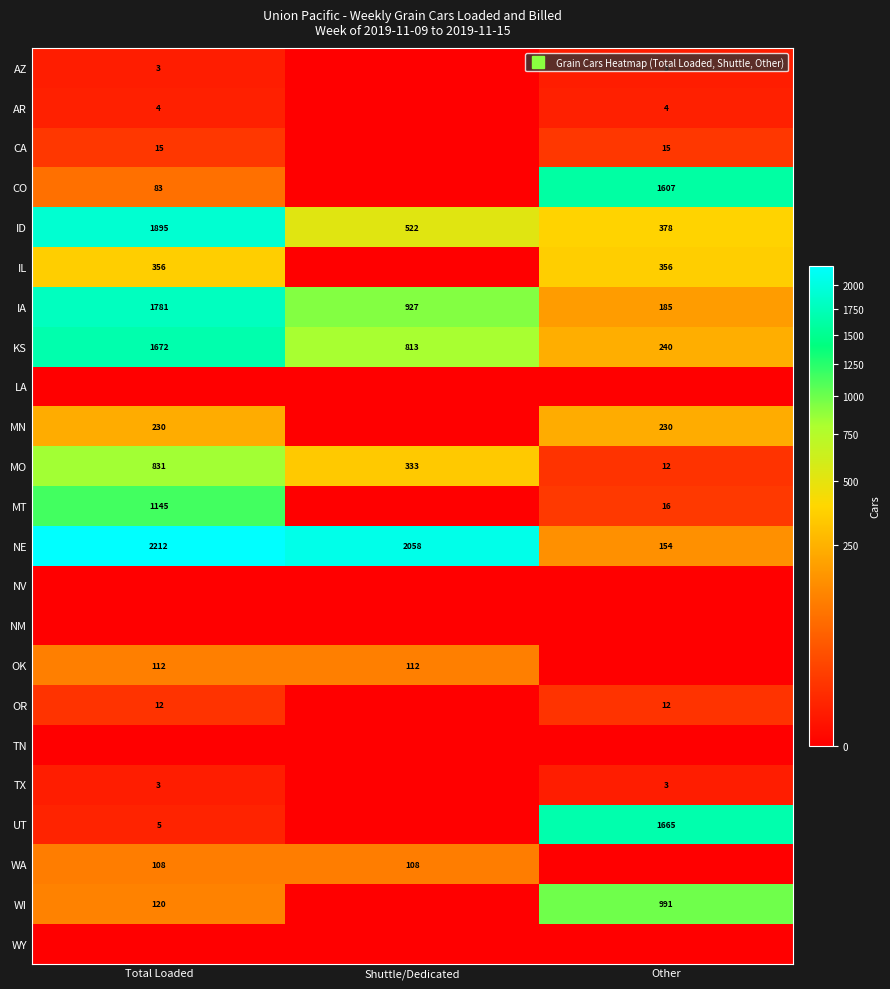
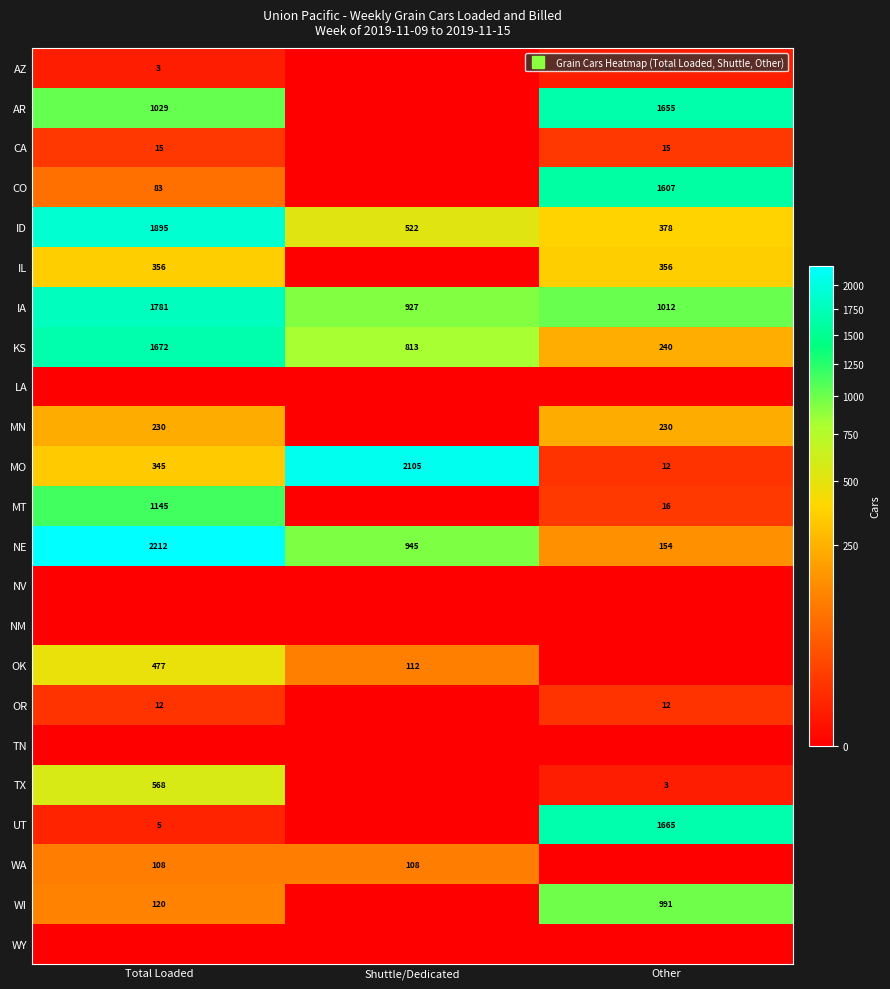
  {
    "AZ": {
      "Total Loaded": 3
    },
    "AR": {
-     "Total Loaded": 4,
-     "Other": 4
+     "Total Loaded": 1029,
+     "Other": 1655
    },
    "CA": {
      "Total Loaded": 15,
      "Other": 15
    },
    "CO": {
      "Total Loaded": 83,
      "Other": 1607
    },
    "ID": {
      "Total Loaded": 1895,
      "Shuttle/Dedicated": 522,
      "Other": 378
    },
    "IL": {
      "Total Loaded": 356,
      "Other": 356
    },
    "IA": {
      "Total Loaded": 1781,
      "Shuttle/Dedicated": 927,
-     "Other": 185
+     "Other": 1012
    },
    "KS": {
      "Total Loaded": 1672,
      "Shuttle/Dedicated": 813,
      "Other": 240
    },
    "MN": {
      "Total Loaded": 230,
      "Other": 230
    },
    "MO": {
-     "Total Loaded": 831,
-     "Shuttle/Dedicated": 333,
+     "Total Loaded": 345,
+     "Shuttle/Dedicated": 2105,
      "Other": 12
    },
    "MT": {
      "Total Loaded": 1145,
      "Other": 16
    },
    "NE": {
      "Total Loaded": 2212,
-     "Shuttle/Dedicated": 2058,
+     "Shuttle/Dedicated": 945,
      "Other": 154
    },
    "OK": {
-     "Total Loaded": 112,
+     "Total Loaded": 477,
      "Shuttle/Dedicated": 112
    },
    "OR": {
      "Total Loaded": 12,
      "Other": 12
    },
    "TX": {
-     "Total Loaded": 3,
+     "Total Loaded": 568,
      "Other": 3
    },
    "UT": {
      "Total Loaded": 5,
      "Other": 1665
    },
    "WA": {
      "Total Loaded": 108,
      "Shuttle/Dedicated": 108
    },
    "WI": {
      "Total Loaded": 120,
      "Other": 991
    }
  }
